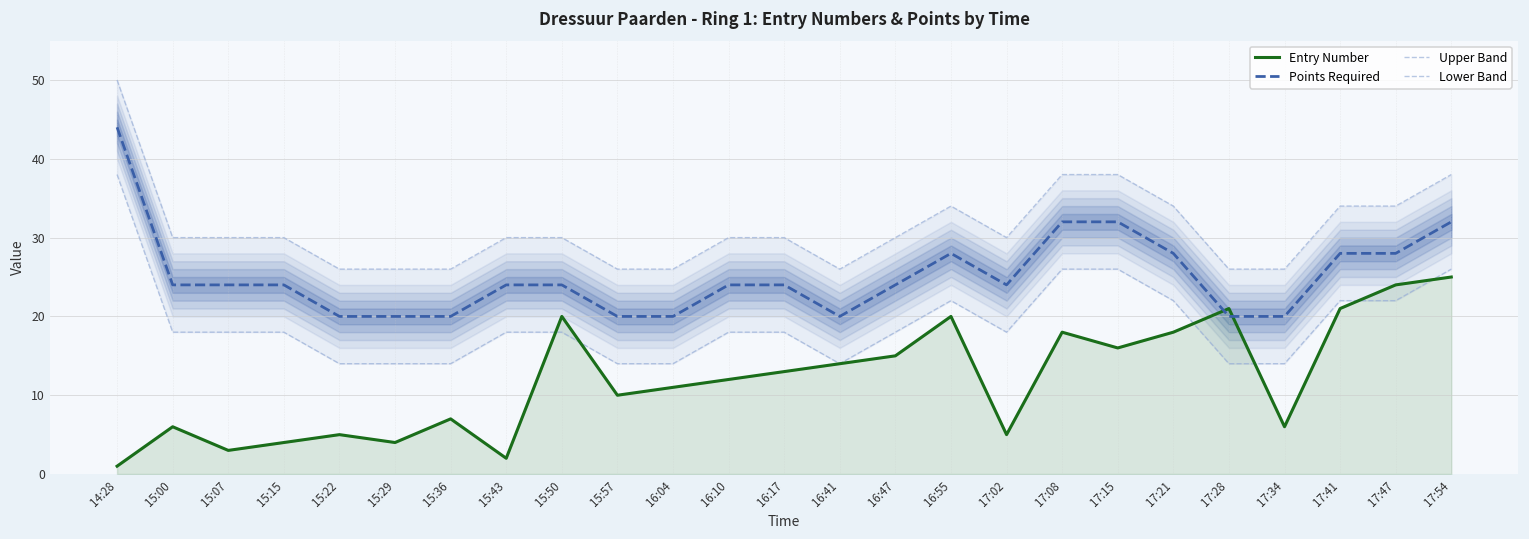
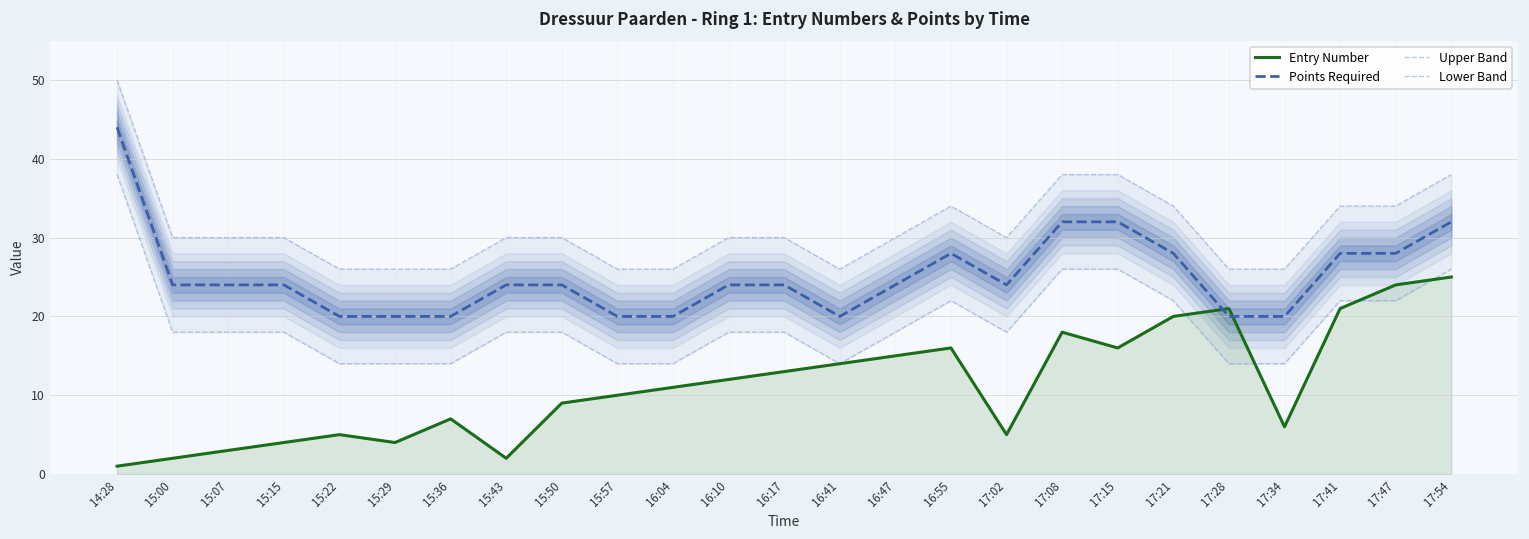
  {
    "Entry Number": {
      "14:28": 1,
-     "15:00": 6,
+     "15:00": 2,
      "15:07": 3,
      "15:15": 4,
      "15:22": 5,
      "15:29": 4,
      "15:36": 7,
      "15:43": 2,
-     "15:50": 20,
+     "15:50": 9,
      "15:57": 10,
      "16:04": 11,
      "16:10": 12,
      "16:17": 13,
      "16:47": 15,
-     "16:55": 20,
+     "16:55": 16,
      "17:02": 5,
      "17:08": 18,
      "17:15": 16,
-     "17:21": 18,
+     "17:21": 20,
      "17:34": 6,
      "17:41": 21,
      "17:47": 24,
      "17:54": 25
    }
  }
